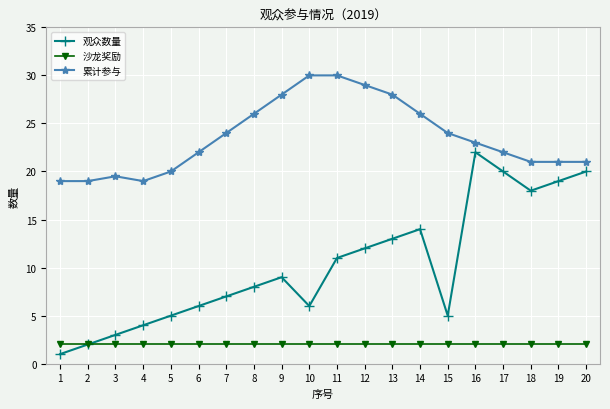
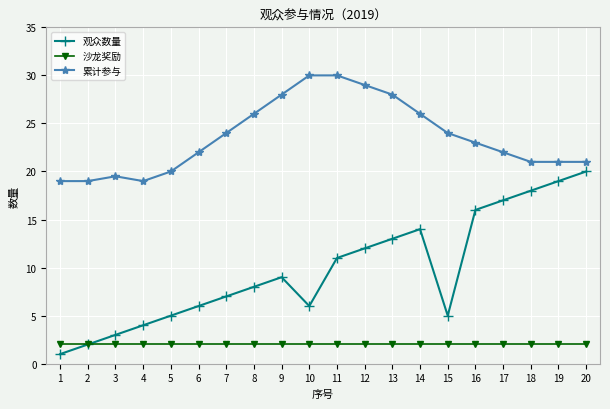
  {
    "观众数量": {
      "1": 1,
      "3": 3,
      "4": 4,
      "5": 5,
      "6": 6,
      "7": 7,
      "8": 8,
      "9": 9,
      "10": 6,
      "11": 11,
      "12": 12,
      "13": 13,
      "14": 14,
      "15": 5,
-     "16": 22,
-     "17": 20,
+     "16": 16,
+     "17": 17,
      "18": 18,
      "19": 19,
      "20": 20
    },
    "沙龙奖励": {
      "1": 2,
      "3": 2,
      "4": 2,
      "5": 2,
      "6": 2,
      "7": 2,
      "8": 2,
      "9": 2,
      "10": 2,
      "11": 2,
      "12": 2,
      "13": 2,
      "14": 2,
      "15": 2,
      "16": 2,
      "17": 2,
      "18": 2,
      "19": 2,
      "20": 2
    },
    "累计参与": {
      "1": 19,
      "2": 19,
      "3": 20,
      "4": 19,
      "5": 20,
      "6": 22,
      "7": 24,
      "8": 26,
      "9": 28,
      "10": 30,
      "11": 30,
      "12": 29,
      "13": 28,
      "14": 26,
      "15": 24,
      "16": 23,
      "17": 22,
      "18": 21,
      "19": 21,
      "20": 21
    }
  }
